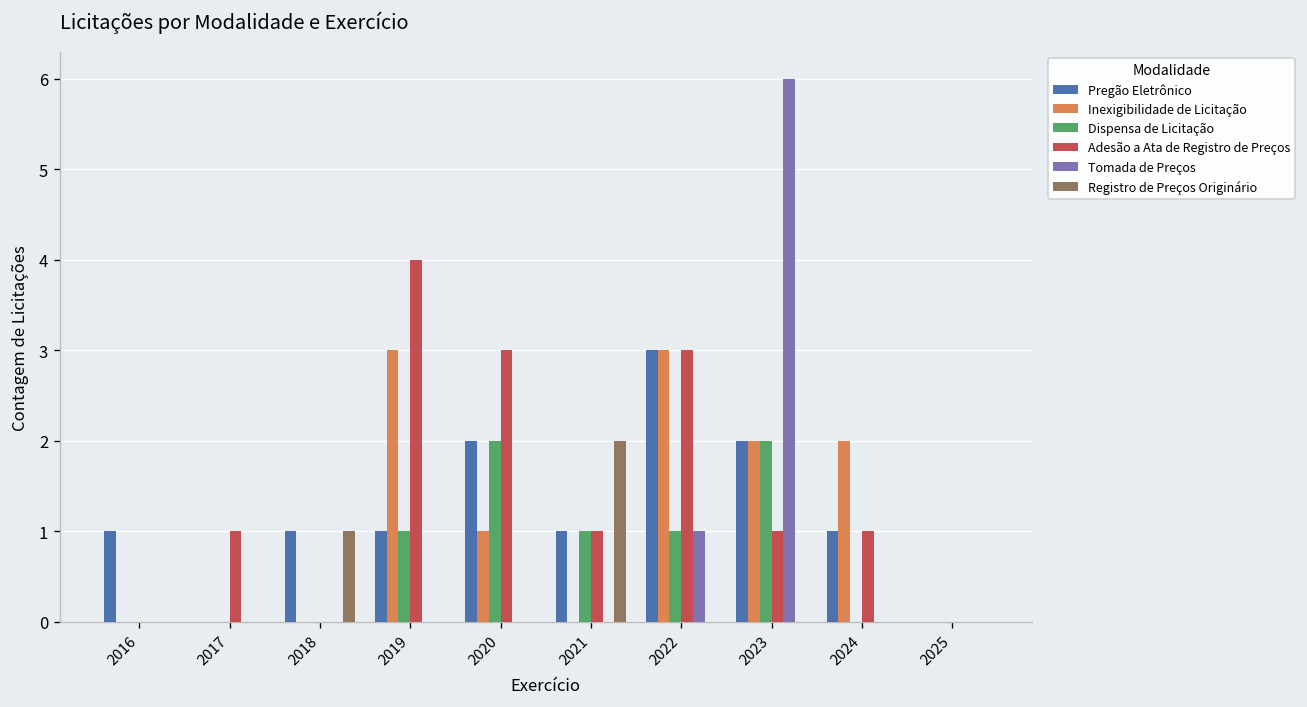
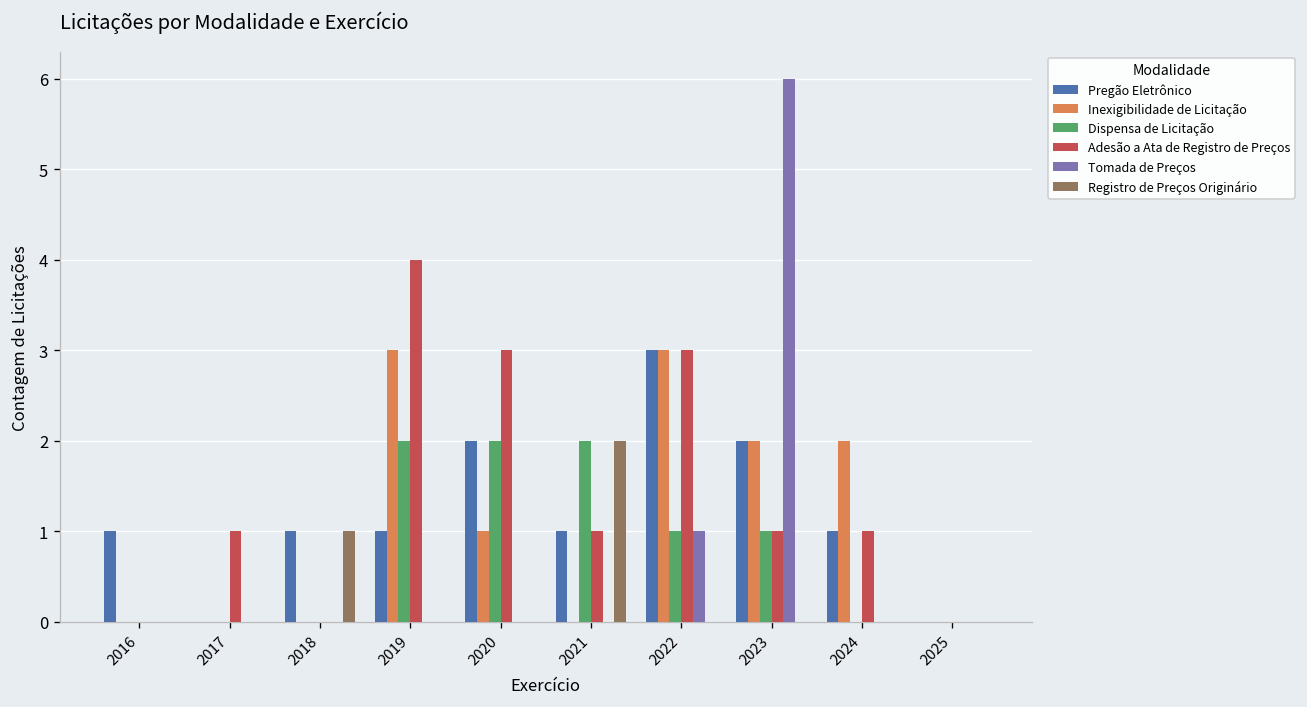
  {
    "Dispensa de Licitação": {
      "2016": 0,
      "2017": 0,
      "2018": 0,
-     "2019": 1,
+     "2019": 2,
      "2020": 2,
-     "2021": 1,
+     "2021": 2,
      "2022": 1,
-     "2023": 2,
+     "2023": 1,
      "2024": 0,
      "2025": 0
    },
    "Registro de Preços Originário": {
      "2016": 0,
      "2017": 0,
      "2018": 1,
      "2019": 0,
      "2020": 0,
      "2021": 2,
      "2022": 0,
      "2023": 0,
      "2024": 0,
      "2025": 0
    }
  }
